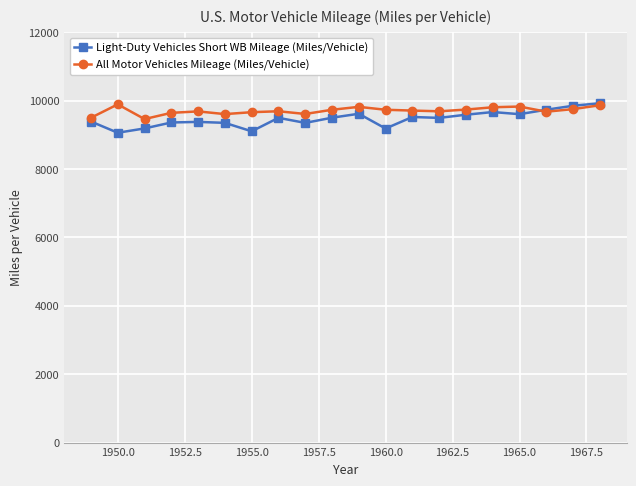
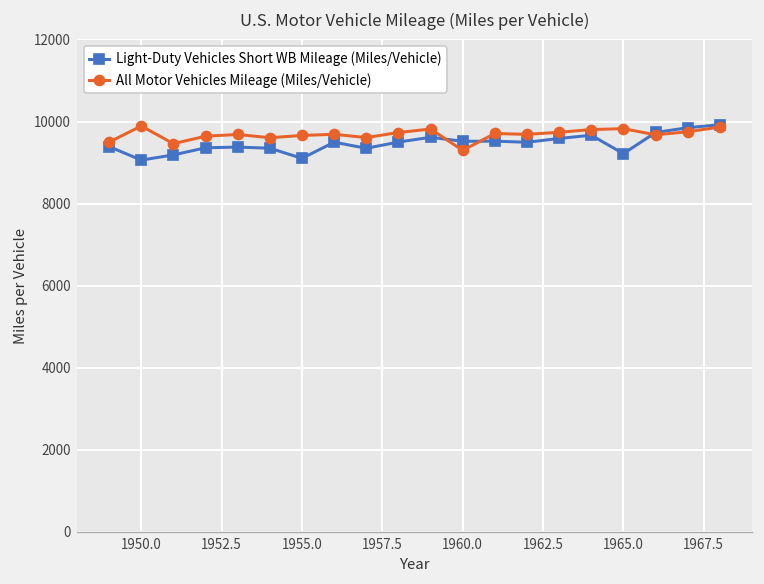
  {
    "Light-Duty Vehicles Short WB Mileage (Miles/Vehicle)": {
      "1950.0": 9100,
      "1955.0": 9100,
-     "1960.0": 9200,
-     "1965.0": 9600
+     "1960.0": 9500,
+     "1965.0": 9200
    },
    "All Motor Vehicles Mileage (Miles/Vehicle)": {
      "1950.0": 9900,
      "1955.0": 9700,
-     "1960.0": 9700,
+     "1960.0": 9300,
      "1965.0": 9800
    }
  }
